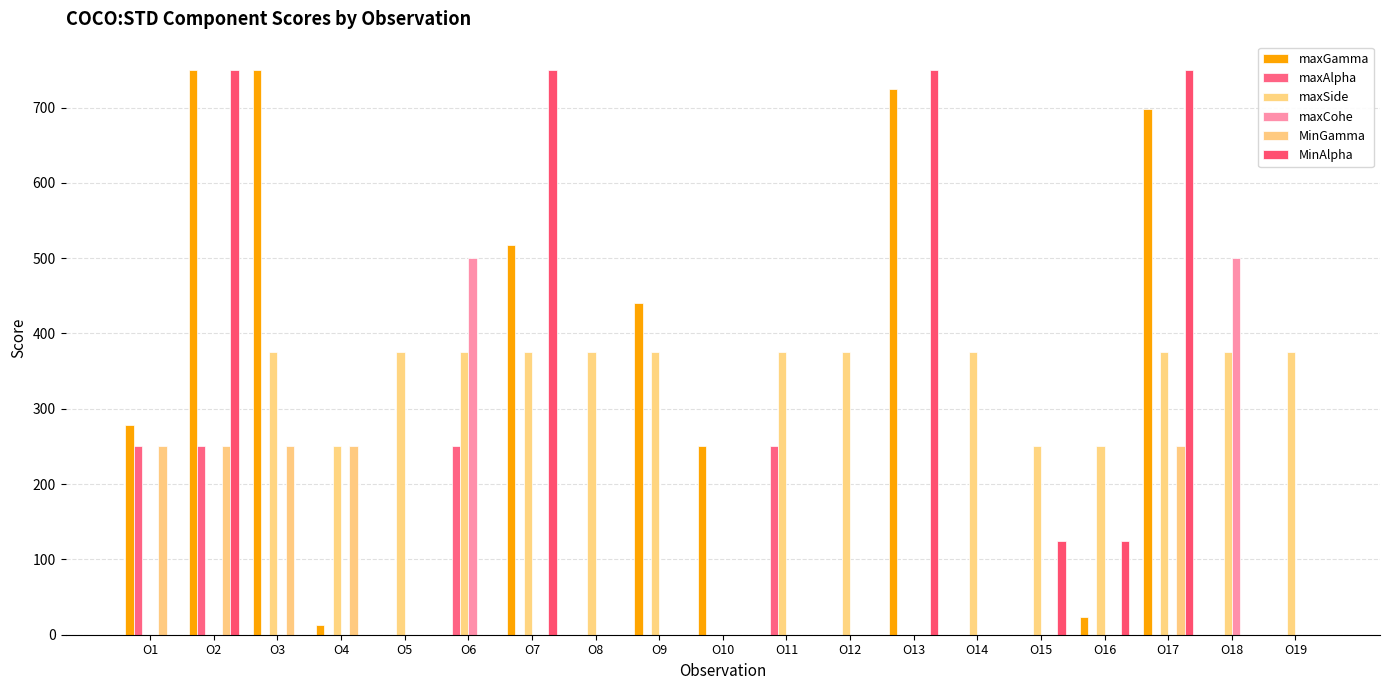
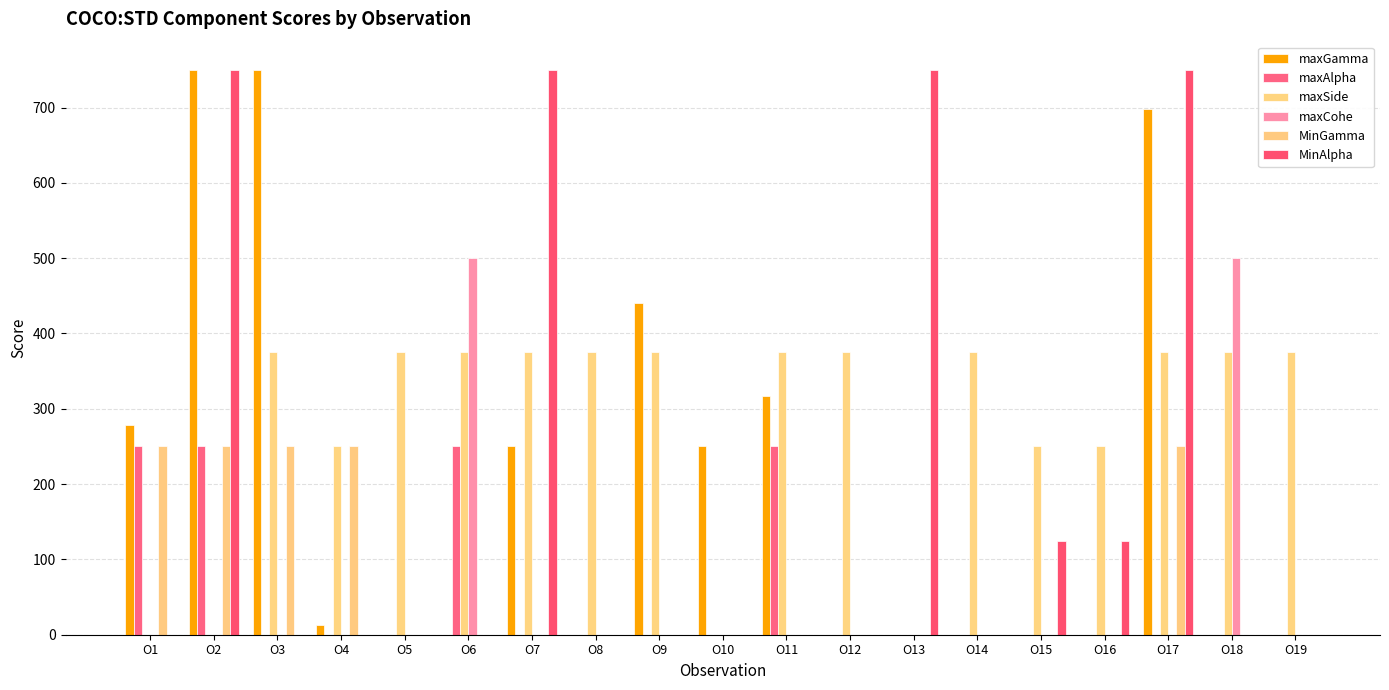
  {
    "maxGamma": {
      "O1": 280,
      "O2": 750,
      "O3": 750,
      "O4": 10,
      "O5": 0,
      "O6": 0,
-     "O7": 520,
+     "O7": 250,
      "O8": 0,
      "O9": 440,
      "O10": 250,
-     "O11": 0,
+     "O11": 320,
      "O12": 0,
-     "O13": 730,
+     "O13": 0,
      "O14": 0,
      "O15": 0,
-     "O16": 20,
+     "O16": 0,
      "O17": 700,
      "O18": 0,
      "O19": 0
    }
  }
